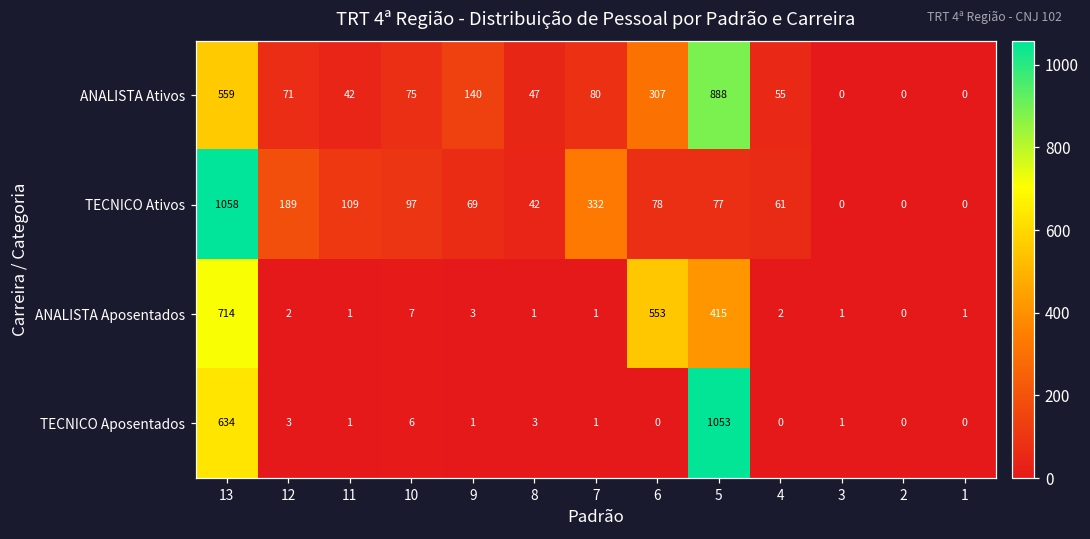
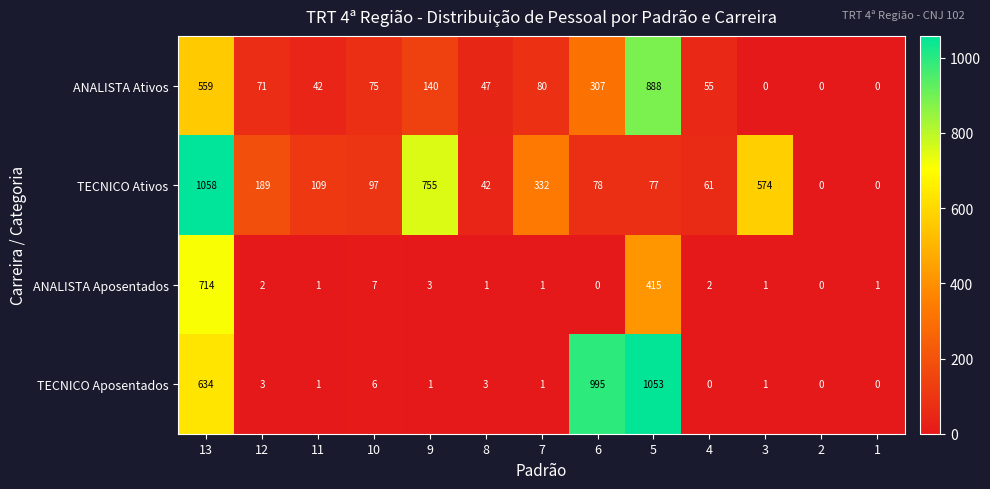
  {
    "ANALISTA Ativos": {
      "13": 559,
      "12": 71,
      "11": 42,
      "10": 75,
      "9": 140,
      "8": 47,
      "7": 80,
      "6": 307,
      "5": 888,
      "4": 55,
      "3": 0,
      "2": 0,
      "1": 0
    },
    "TECNICO Ativos": {
      "13": 1058,
      "12": 189,
      "11": 109,
      "10": 97,
-     "9": 69,
+     "9": 755,
      "8": 42,
      "7": 332,
      "6": 78,
      "5": 77,
      "4": 61,
-     "3": 0,
+     "3": 574,
      "2": 0,
      "1": 0
    },
    "ANALISTA Aposentados": {
      "13": 714,
      "12": 2,
      "11": 1,
      "10": 7,
      "9": 3,
      "8": 1,
      "7": 1,
-     "6": 553,
+     "6": 0,
      "5": 415,
      "4": 2,
      "3": 1,
      "2": 0,
      "1": 1
    },
    "TECNICO Aposentados": {
      "13": 634,
      "12": 3,
      "11": 1,
      "10": 6,
      "9": 1,
      "8": 3,
      "7": 1,
-     "6": 0,
+     "6": 995,
      "5": 1053,
      "4": 0,
      "3": 1,
      "2": 0,
      "1": 0
    }
  }
